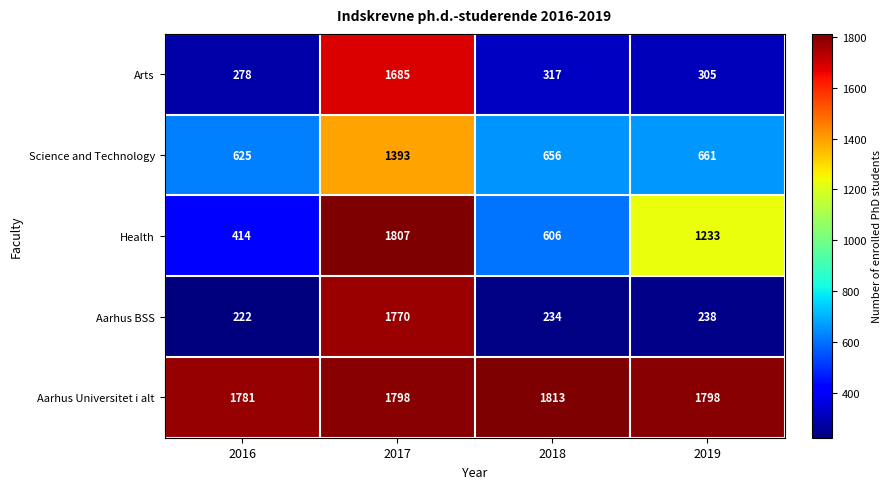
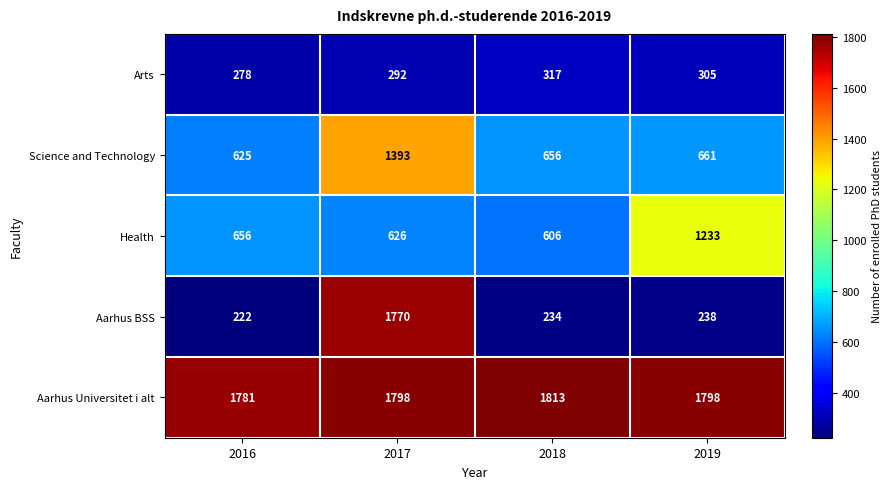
  {
    "Arts": {
      "2016": 278,
-     "2017": 1685,
+     "2017": 292,
      "2018": 317,
      "2019": 305
    },
    "Science and Technology": {
      "2016": 625,
      "2017": 1393,
      "2018": 656,
      "2019": 661
    },
    "Health": {
-     "2016": 414,
-     "2017": 1807,
+     "2016": 656,
+     "2017": 626,
      "2018": 606,
      "2019": 1233
    },
    "Aarhus BSS": {
      "2016": 222,
      "2017": 1770,
      "2018": 234,
      "2019": 238
    },
    "Aarhus Universitet i alt": {
      "2016": 1781,
      "2017": 1798,
      "2018": 1813,
      "2019": 1798
    }
  }
